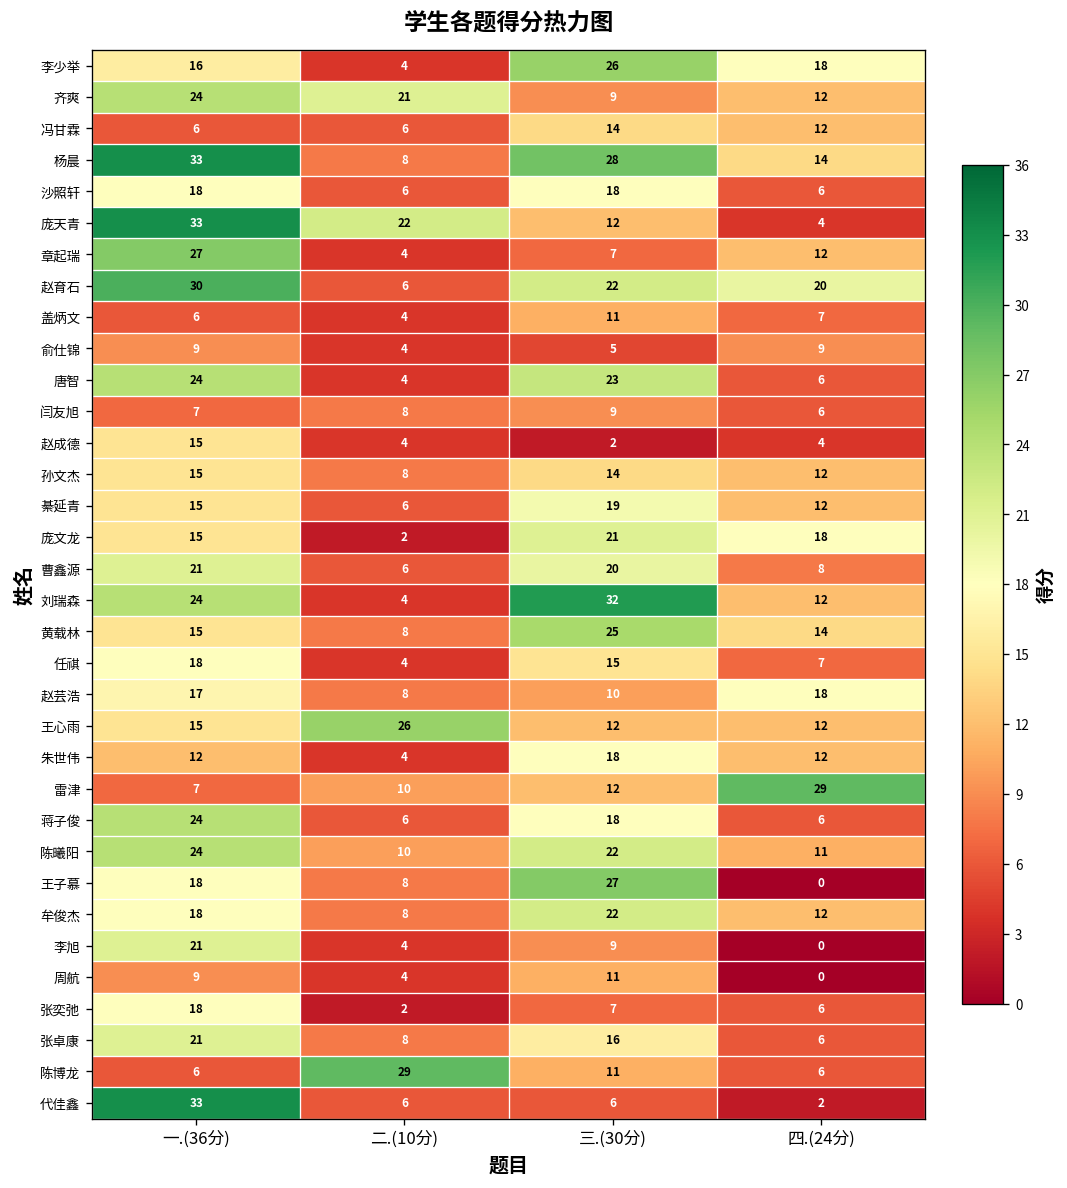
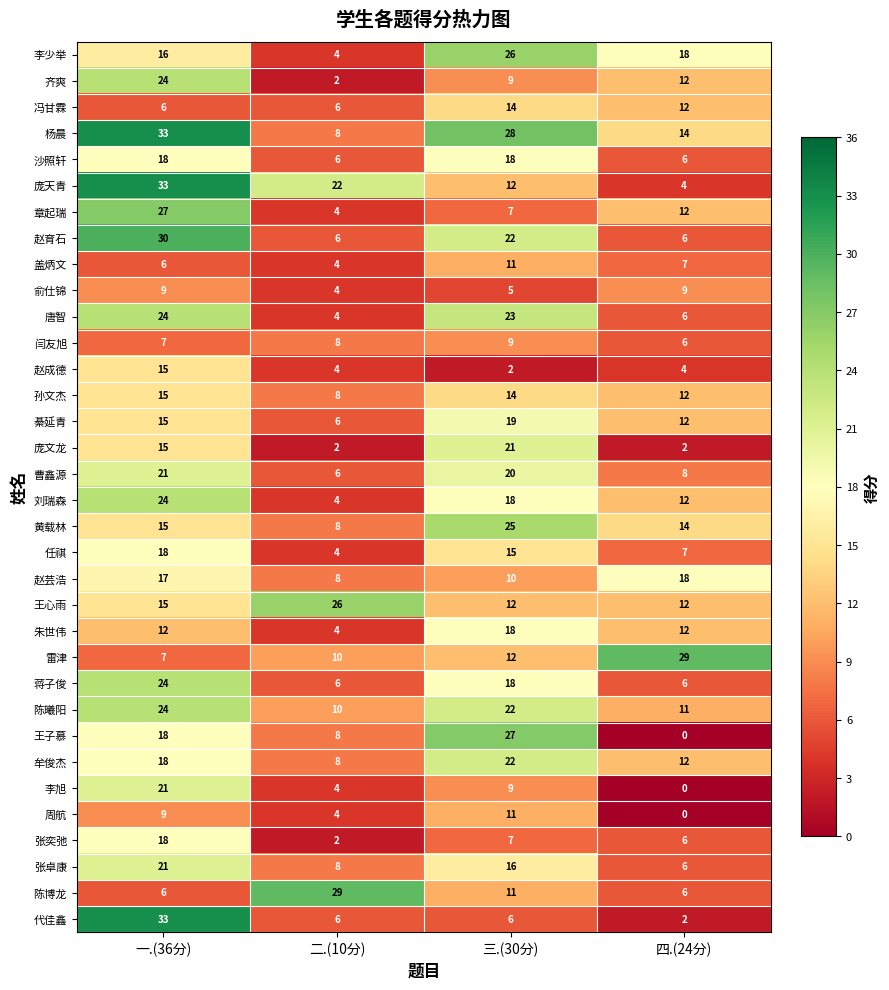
  {
    "李少举": {
      "一.(36分)": 16,
      "二.(10分)": 4,
      "三.(30分)": 26,
      "四.(24分)": 18
    },
    "齐爽": {
      "一.(36分)": 24,
-     "二.(10分)": 21,
+     "二.(10分)": 2,
      "三.(30分)": 9,
      "四.(24分)": 12
    },
    "冯甘霖": {
      "一.(36分)": 6,
      "二.(10分)": 6,
      "三.(30分)": 14,
      "四.(24分)": 12
    },
    "杨晨": {
      "一.(36分)": 33,
      "二.(10分)": 8,
      "三.(30分)": 28,
      "四.(24分)": 14
    },
    "沙照轩": {
      "一.(36分)": 18,
      "二.(10分)": 6,
      "三.(30分)": 18,
      "四.(24分)": 6
    },
    "庞天青": {
      "一.(36分)": 33,
      "二.(10分)": 22,
      "三.(30分)": 12,
      "四.(24分)": 4
    },
    "章起瑞": {
      "一.(36分)": 27,
      "二.(10分)": 4,
      "三.(30分)": 7,
      "四.(24分)": 12
    },
    "赵育石": {
      "一.(36分)": 30,
      "二.(10分)": 6,
      "三.(30分)": 22,
-     "四.(24分)": 20
+     "四.(24分)": 6
    },
    "盖炳文": {
      "一.(36分)": 6,
      "二.(10分)": 4,
      "三.(30分)": 11,
      "四.(24分)": 7
    },
    "俞仕锦": {
      "一.(36分)": 9,
      "二.(10分)": 4,
      "三.(30分)": 5,
      "四.(24分)": 9
    },
    "唐智": {
      "一.(36分)": 24,
      "二.(10分)": 4,
      "三.(30分)": 23,
      "四.(24分)": 6
    },
    "闫友旭": {
      "一.(36分)": 7,
      "二.(10分)": 8,
      "三.(30分)": 9,
      "四.(24分)": 6
    },
    "赵成德": {
      "一.(36分)": 15,
      "二.(10分)": 4,
      "三.(30分)": 2,
      "四.(24分)": 4
    },
    "孙文杰": {
      "一.(36分)": 15,
      "二.(10分)": 8,
      "三.(30分)": 14,
      "四.(24分)": 12
    },
    "綦延青": {
      "一.(36分)": 15,
      "二.(10分)": 6,
      "三.(30分)": 19,
      "四.(24分)": 12
    },
    "庞文龙": {
      "一.(36分)": 15,
      "二.(10分)": 2,
      "三.(30分)": 21,
-     "四.(24分)": 18
+     "四.(24分)": 2
    },
    "曹鑫源": {
      "一.(36分)": 21,
      "二.(10分)": 6,
      "三.(30分)": 20,
      "四.(24分)": 8
    },
    "刘瑞森": {
      "一.(36分)": 24,
      "二.(10分)": 4,
-     "三.(30分)": 32,
+     "三.(30分)": 18,
      "四.(24分)": 12
    },
    "黄载林": {
      "一.(36分)": 15,
      "二.(10分)": 8,
      "三.(30分)": 25,
      "四.(24分)": 14
    },
    "任祺": {
      "一.(36分)": 18,
      "二.(10分)": 4,
      "三.(30分)": 15,
      "四.(24分)": 7
    },
    "赵芸浩": {
      "一.(36分)": 17,
      "二.(10分)": 8,
      "三.(30分)": 10,
      "四.(24分)": 18
    },
    "王心雨": {
      "一.(36分)": 15,
      "二.(10分)": 26,
      "三.(30分)": 12,
      "四.(24分)": 12
    },
    "朱世伟": {
      "一.(36分)": 12,
      "二.(10分)": 4,
      "三.(30分)": 18,
      "四.(24分)": 12
    },
    "雷津": {
      "一.(36分)": 7,
      "二.(10分)": 10,
      "三.(30分)": 12,
      "四.(24分)": 29
    },
    "蒋子俊": {
      "一.(36分)": 24,
      "二.(10分)": 6,
      "三.(30分)": 18,
      "四.(24分)": 6
    },
    "陈曦阳": {
      "一.(36分)": 24,
      "二.(10分)": 10,
      "三.(30分)": 22,
      "四.(24分)": 11
    },
    "王子慕": {
      "一.(36分)": 18,
      "二.(10分)": 8,
      "三.(30分)": 27,
      "四.(24分)": 0
    },
    "牟俊杰": {
      "一.(36分)": 18,
      "二.(10分)": 8,
      "三.(30分)": 22,
      "四.(24分)": 12
    },
    "李旭": {
      "一.(36分)": 21,
      "二.(10分)": 4,
      "三.(30分)": 9,
      "四.(24分)": 0
    },
    "周航": {
      "一.(36分)": 9,
      "二.(10分)": 4,
      "三.(30分)": 11,
      "四.(24分)": 0
    },
    "张奕弛": {
      "一.(36分)": 18,
      "二.(10分)": 2,
      "三.(30分)": 7,
      "四.(24分)": 6
    },
    "张卓康": {
      "一.(36分)": 21,
      "二.(10分)": 8,
      "三.(30分)": 16,
      "四.(24分)": 6
    },
    "陈博龙": {
      "一.(36分)": 6,
      "二.(10分)": 29,
      "三.(30分)": 11,
      "四.(24分)": 6
    },
    "代佳鑫": {
      "一.(36分)": 33,
      "二.(10分)": 6,
      "三.(30分)": 6,
      "四.(24分)": 2
    }
  }
